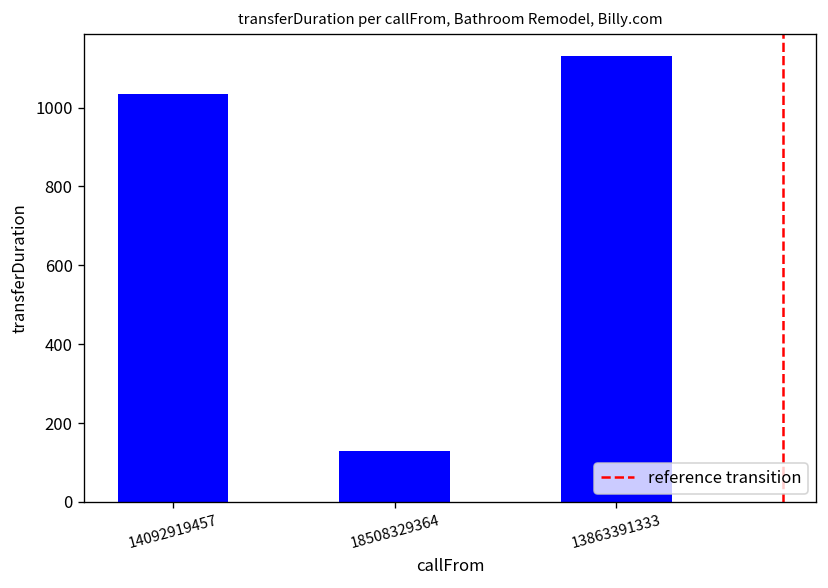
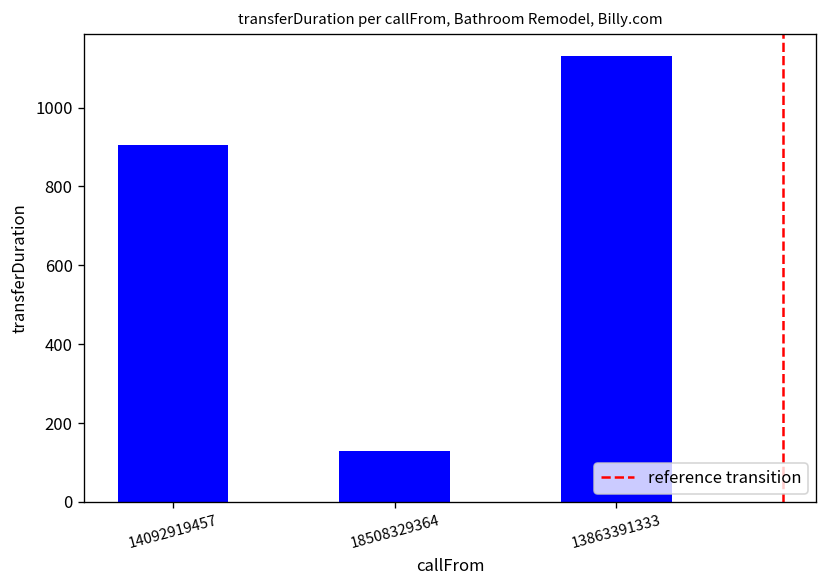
  {
-   "14092919457": 1030,
+   "14092919457": 910,
    "18508329364": 130,
    "13863391333": 1130
  }
